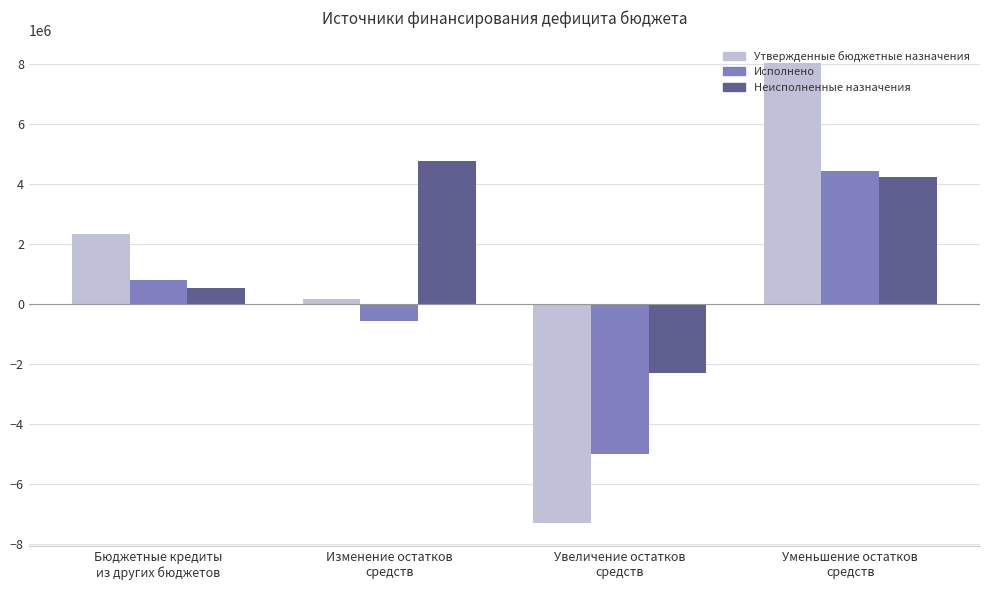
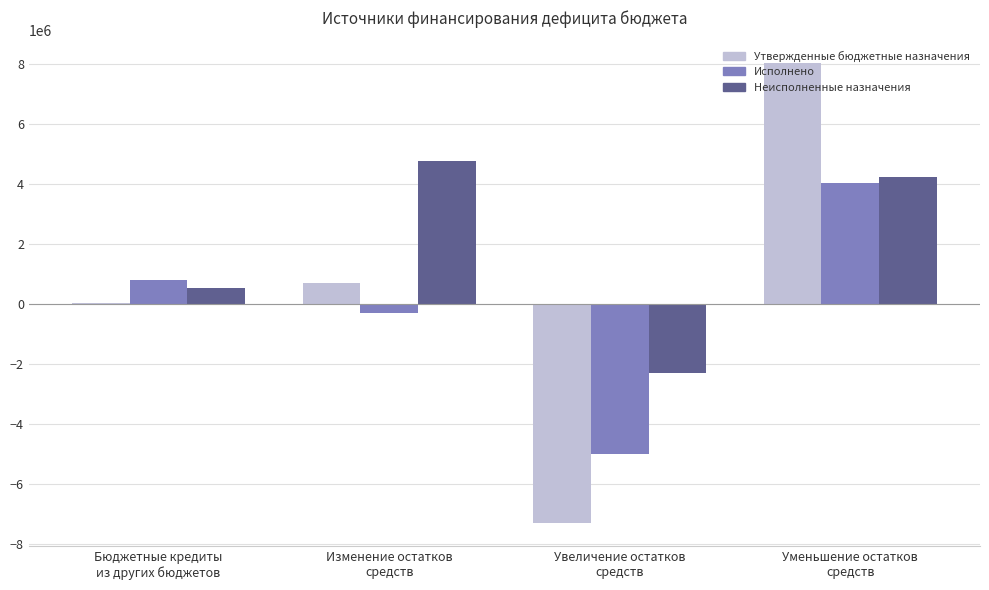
  {
    "Утвержденные бюджетные назначения": {
-     "Бюджетные кредиты из других бюджетов": 2300000,
-     "Изменение остатков средств": 200000,
+     "Бюджетные кредиты из других бюджетов": 0,
+     "Изменение остатков средств": 700000,
      "Увеличение остатков средств": -7300000,
      "Уменьшение остатков средств": 8000000
    },
    "Исполнено": {
      "Бюджетные кредиты из других бюджетов": 800000,
-     "Изменение остатков средств": -600000,
+     "Изменение остатков средств": -300000,
      "Увеличение остатков средств": -5000000,
-     "Уменьшение остатков средств": 4400000
+     "Уменьшение остатков средств": 4000000
    },
    "Неисполненные назначения": {
      "Бюджетные кредиты из других бюджетов": 500000,
      "Изменение остатков средств": 4800000,
      "Увеличение остатков средств": -2300000,
      "Уменьшение остатков средств": 4200000
    }
  }
